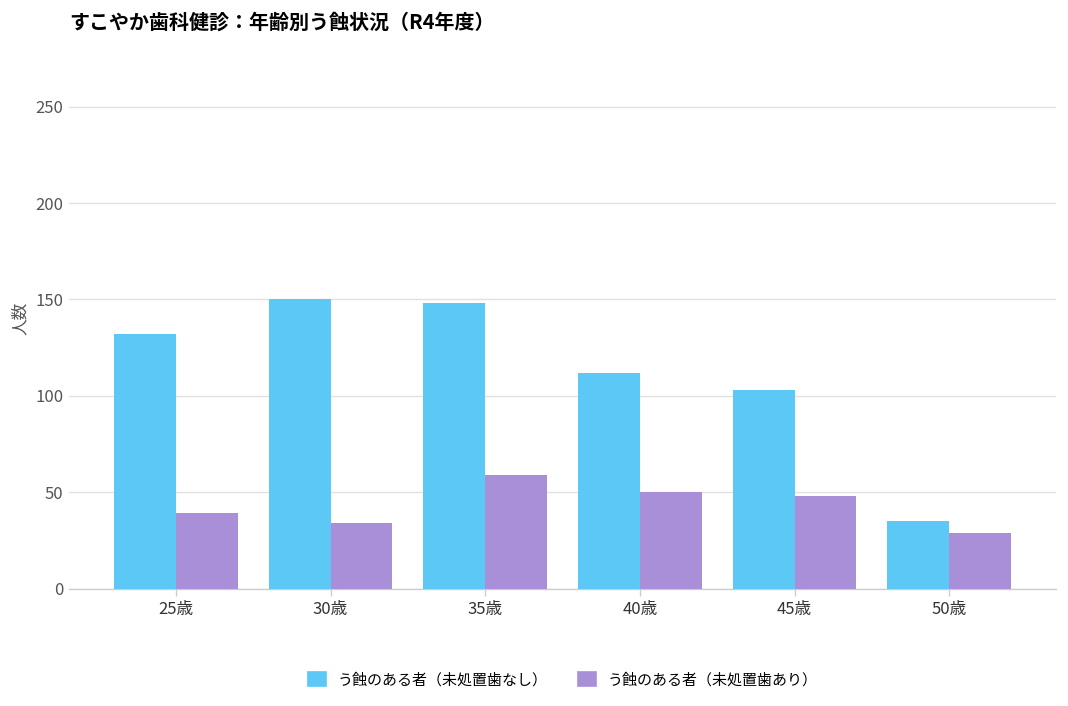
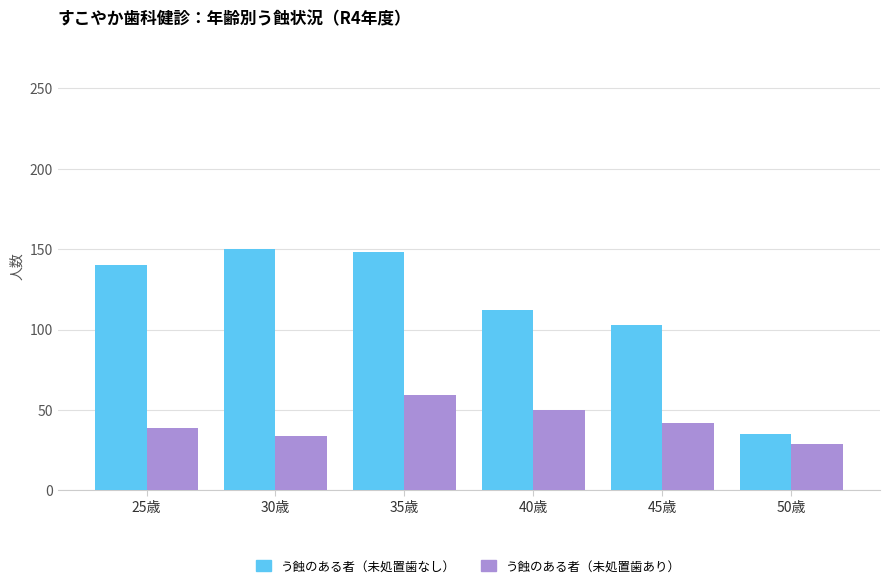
  {
    "う蝕のある者（未処置歯なし）": {
-     "25歳": 132,
+     "25歳": 140,
      "30歳": 150,
      "35歳": 148,
      "40歳": 112,
      "45歳": 103,
      "50歳": 35
    },
    "う蝕のある者（未処置歯あり）": {
      "25歳": 39,
      "30歳": 34,
      "35歳": 59,
      "40歳": 50,
-     "45歳": 48,
+     "45歳": 42,
      "50歳": 29
    }
  }
